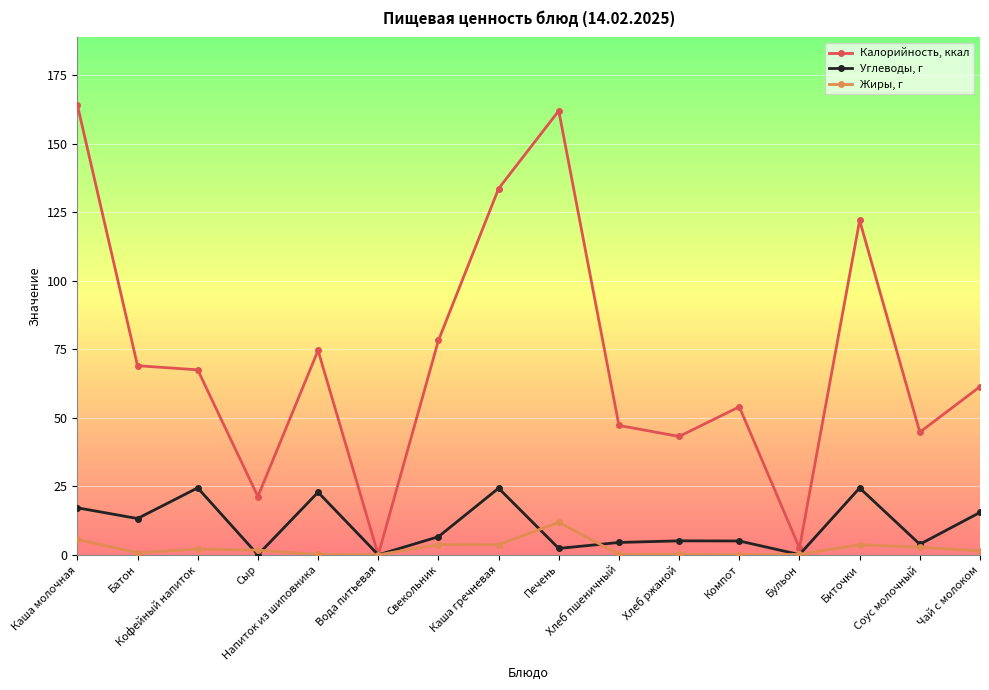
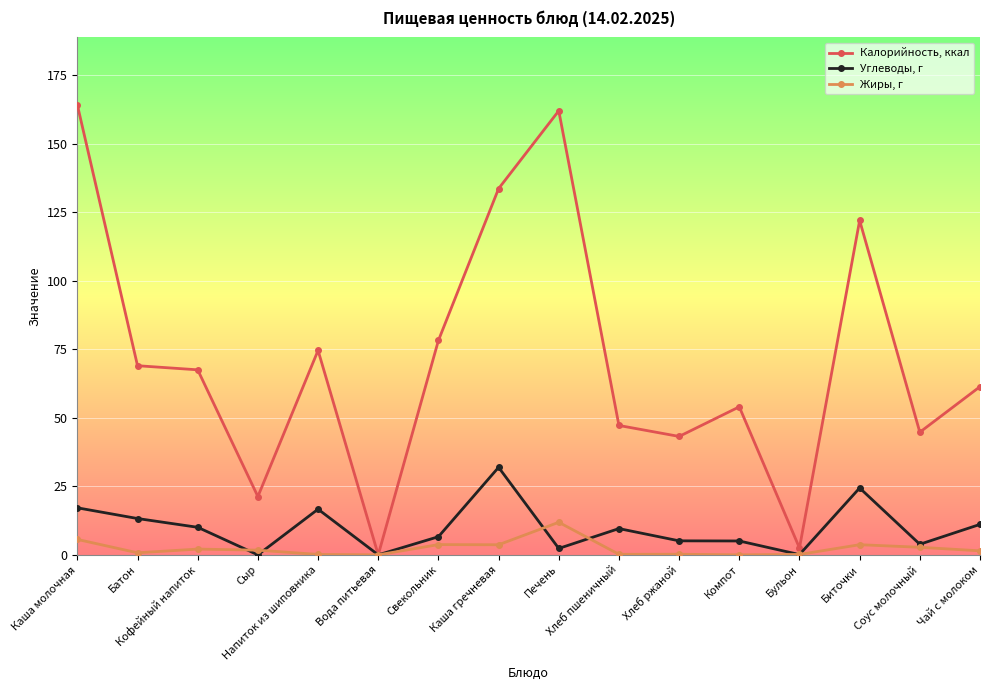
  {
    "Углеводы, г": {
      "Каша молочная": 17,
      "Батон": 13,
-     "Кофейный напиток": 24,
+     "Кофейный напиток": 10,
      "Сыр": 0,
-     "Напиток из шиповника": 23,
+     "Напиток из шиповника": 17,
      "Свекольник": 7,
-     "Каша гречневая": 24,
+     "Каша гречневая": 32,
      "Печень": 2,
-     "Хлеб пшеничный": 5,
+     "Хлеб пшеничный": 10,
      "Хлеб ржаной": 5,
      "Компот": 5,
      "Биточки": 24,
      "Соус молочный": 4,
-     "Чай с молоком": 15
+     "Чай с молоком": 11
    }
  }
